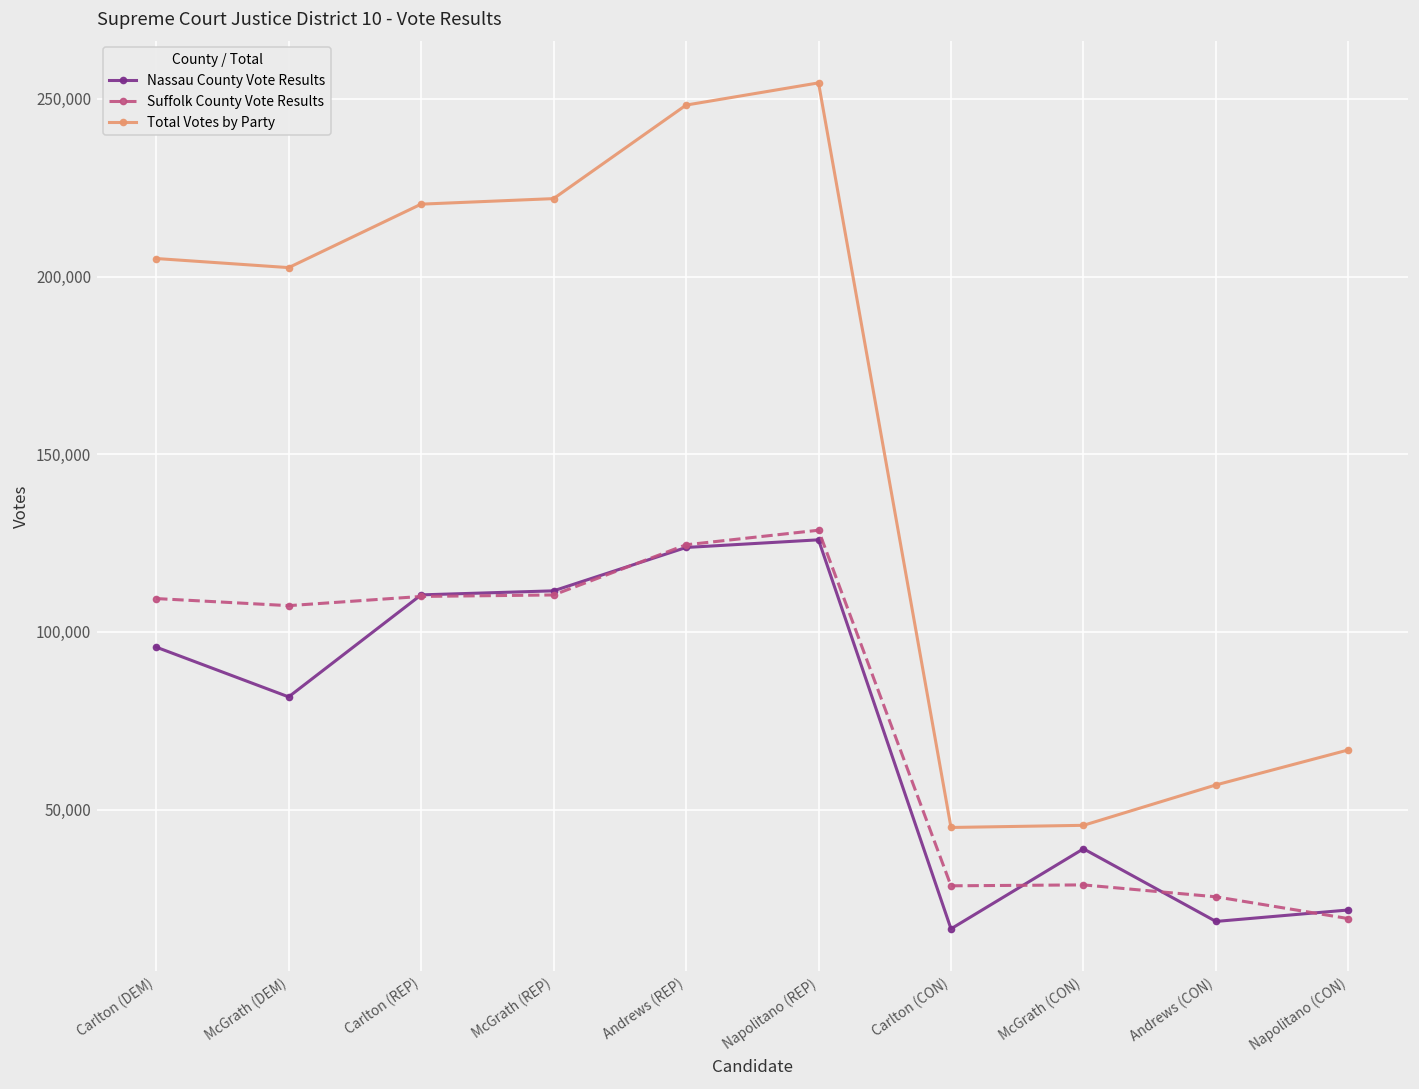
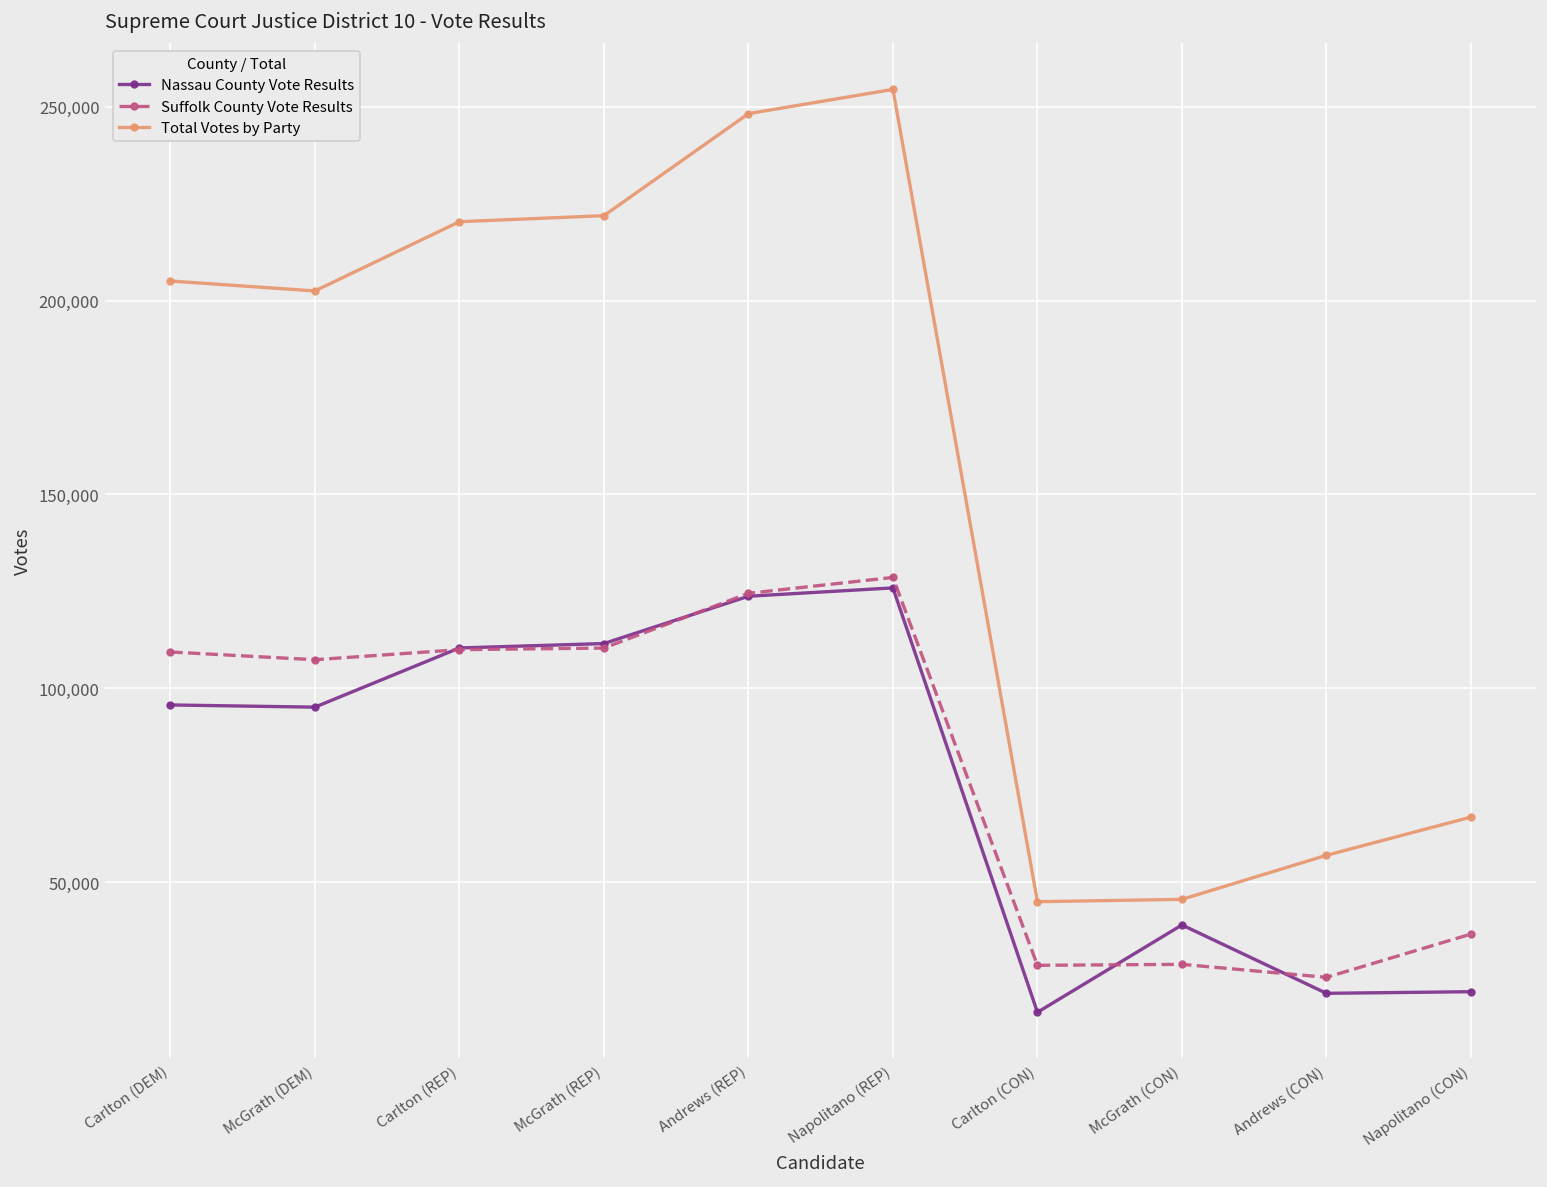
  {
    "Nassau County Vote Results": {
      "Carlton (DEM)": "96,000",
-     "McGrath (DEM)": "82,000",
+     "McGrath (DEM)": "95,000",
      "McGrath (REP)": "112,000",
      "Napolitano (REP)": "126,000",
      "Carlton (CON)": "16,000",
      "McGrath (CON)": "39,000",
-     "Andrews (CON)": "19,000",
+     "Andrews (CON)": "21,000",
      "Napolitano (CON)": "22,000"
    },
    "Suffolk County Vote Results": {
      "Carlton (DEM)": "109,000",
      "McGrath (DEM)": "107,000",
      "McGrath (REP)": "110,000",
      "Napolitano (REP)": "129,000",
      "Carlton (CON)": "29,000",
      "McGrath (CON)": "29,000",
      "Andrews (CON)": "25,000",
-     "Napolitano (CON)": "19,000"
+     "Napolitano (CON)": "37,000"
    },
    "Total Votes by Party": {
      "Carlton (DEM)": "205,000",
      "McGrath (DEM)": "203,000",
      "Carlton (REP)": "220,000",
      "McGrath (REP)": "222,000",
      "Andrews (REP)": "248,000",
      "Napolitano (REP)": "255,000",
      "Carlton (CON)": "45,000",
      "McGrath (CON)": "46,000",
      "Andrews (CON)": "57,000",
      "Napolitano (CON)": "67,000"
    }
  }
